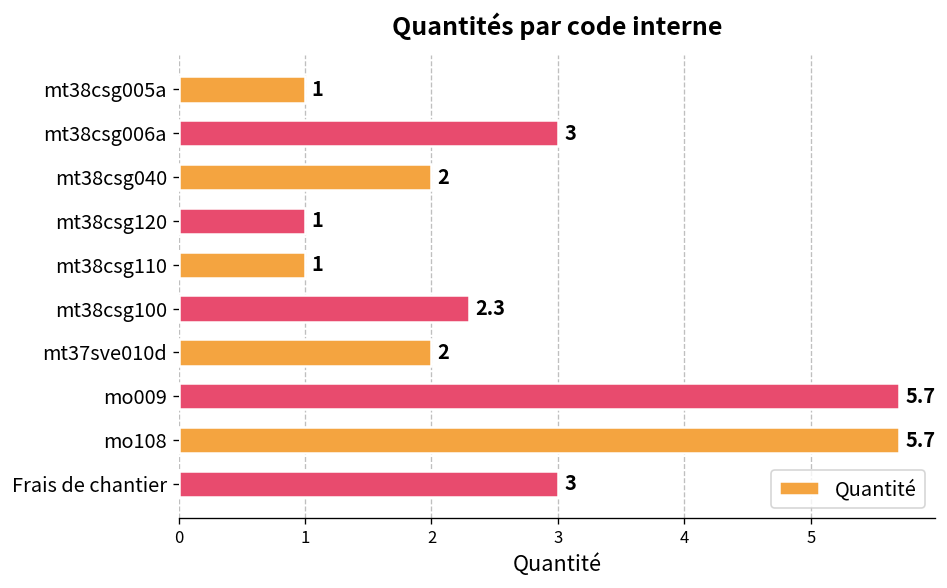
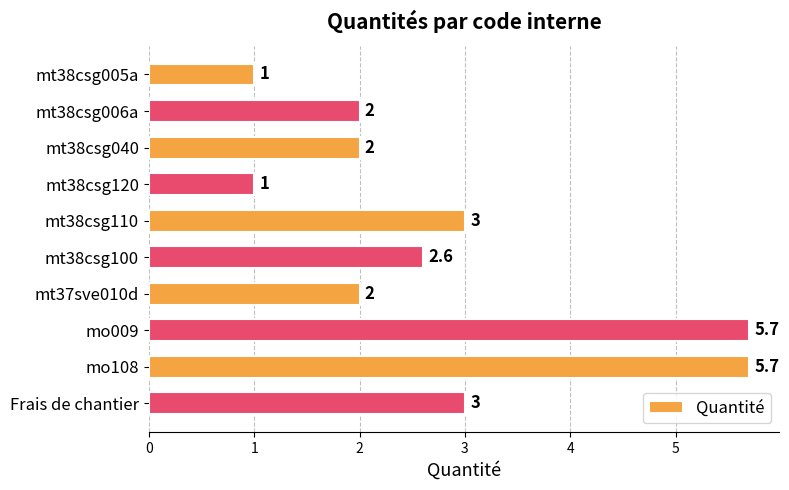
  {
    "mt38csg005a": 1,
-   "mt38csg006a": 3,
+   "mt38csg006a": 2,
    "mt38csg040": 2,
    "mt38csg120": 1,
-   "mt38csg110": 1,
-   "mt38csg100": 2.3,
+   "mt38csg110": 3,
+   "mt38csg100": 2.6,
    "mt37sve010d": 2,
    "mo009": 5.7,
    "mo108": 5.7,
    "Frais de chantier": 3
  }
